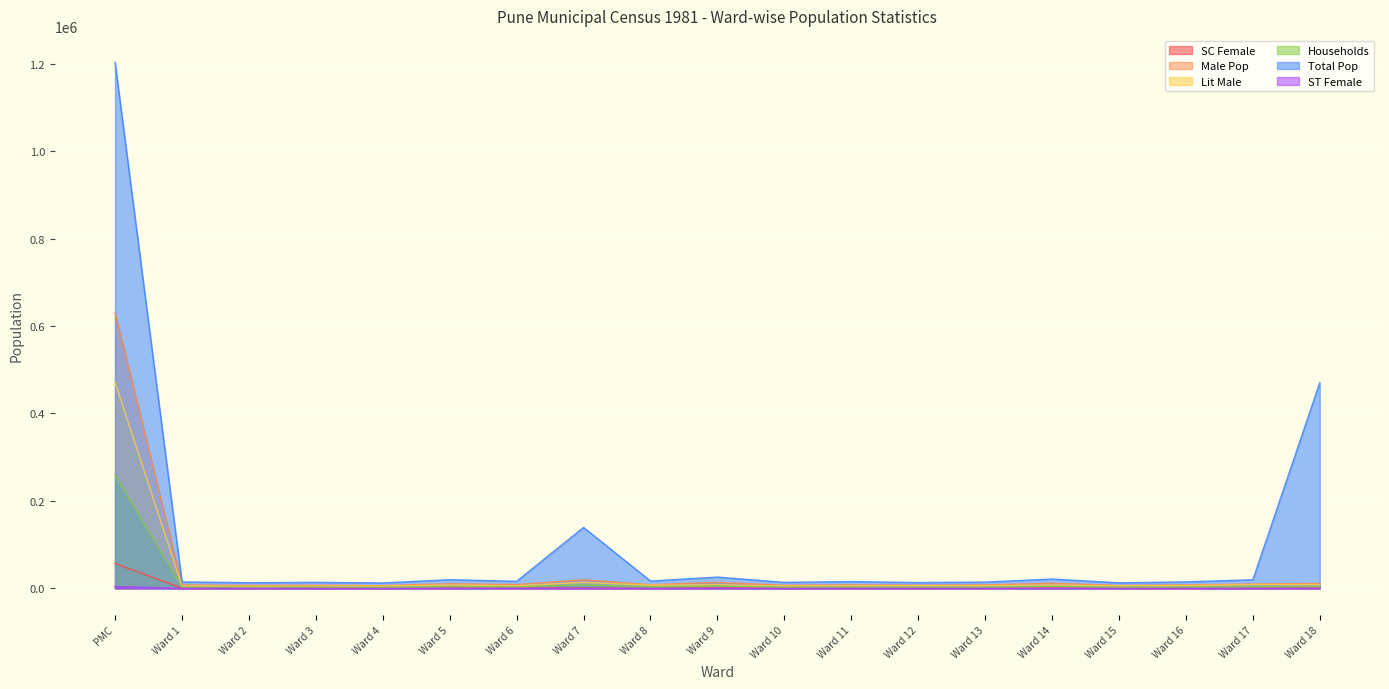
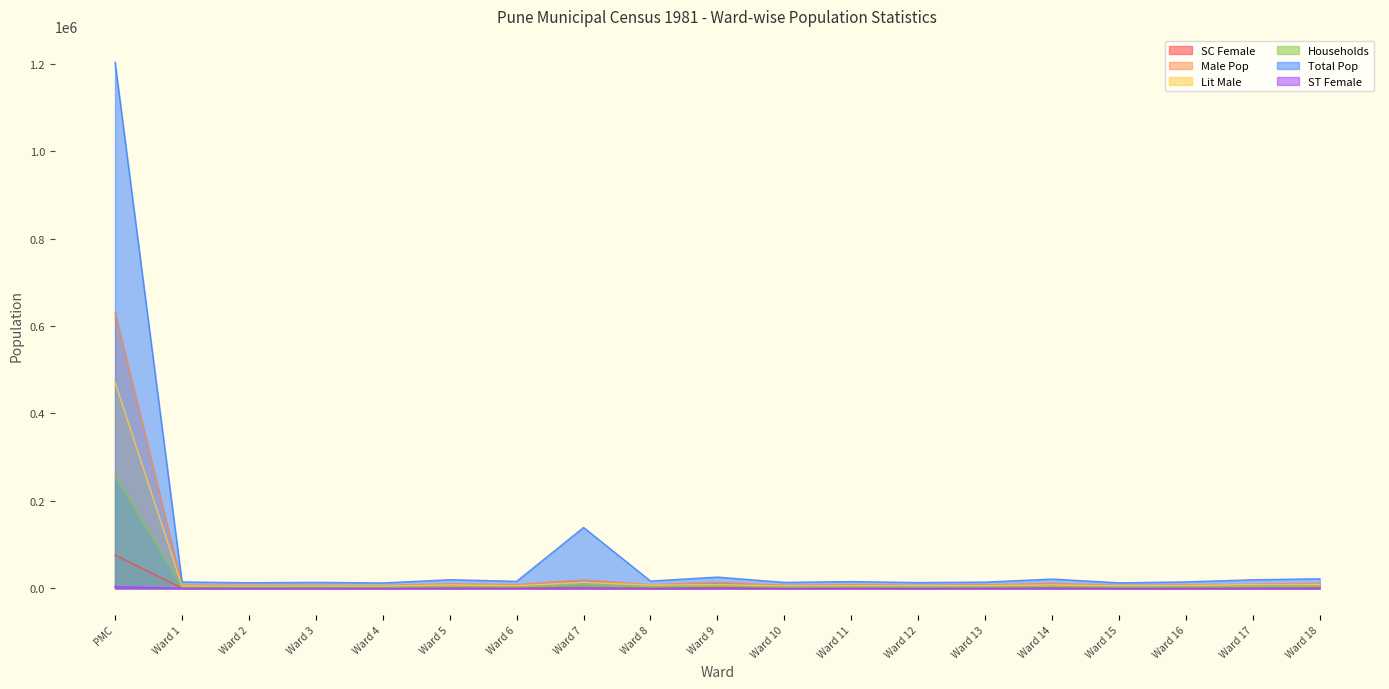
  {
    "SC Female": {
-     "PMC": 60000
+     "PMC": 80000
    },
    "Households": {
      "PMC": 260000
    },
    "Total Pop": {
      "PMC": 1200000,
      "Ward 1": 10000,
      "Ward 2": 10000,
      "Ward 3": 10000,
      "Ward 4": 10000,
      "Ward 5": 20000,
      "Ward 6": 20000,
      "Ward 7": 140000,
      "Ward 8": 20000,
      "Ward 9": 30000,
      "Ward 10": 10000,
      "Ward 11": 20000,
      "Ward 12": 10000,
      "Ward 13": 10000,
      "Ward 14": 20000,
      "Ward 15": 10000,
      "Ward 16": 10000,
      "Ward 17": 20000,
-     "Ward 18": 470000
+     "Ward 18": 20000
    },
    "ST Female": {
      "PMC": 0
    }
  }
